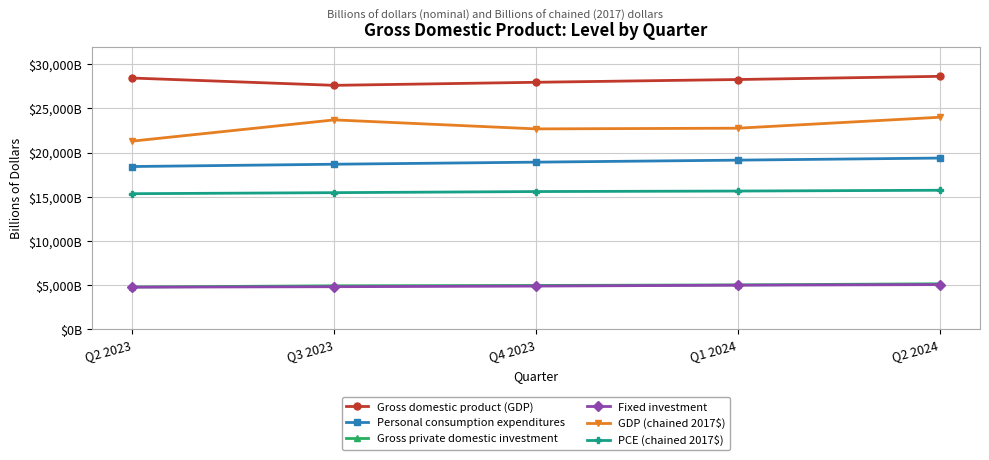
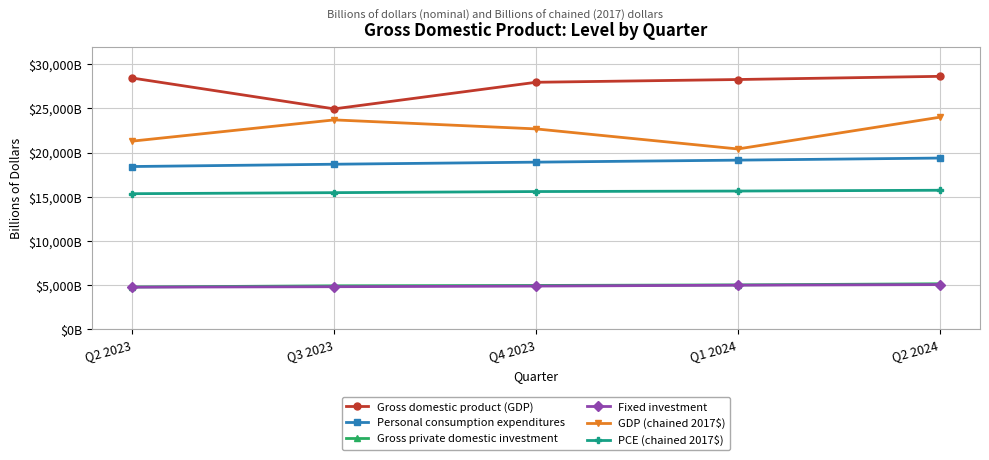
  {
    "Gross domestic product (GDP)": {
      "Q2 2023": "$28,000,000,000,000",
-     "Q3 2023": "$28,000,000,000,000",
+     "Q3 2023": "$25,000,000,000,000",
      "Q4 2023": "$28,000,000,000,000",
      "Q1 2024": "$28,000,000,000,000",
      "Q2 2024": "$29,000,000,000,000"
    },
    "Personal consumption expenditures": {
      "Q2 2023": "$18,000,000,000,000",
      "Q3 2023": "$19,000,000,000,000",
      "Q4 2023": "$19,000,000,000,000",
      "Q1 2024": "$19,000,000,000,000",
      "Q2 2024": "$19,000,000,000,000"
    },
    "GDP (chained 2017$)": {
      "Q2 2023": "$21,000,000,000,000",
      "Q3 2023": "$24,000,000,000,000",
      "Q4 2023": "$23,000,000,000,000",
-     "Q1 2024": "$23,000,000,000,000",
+     "Q1 2024": "$20,000,000,000,000",
      "Q2 2024": "$24,000,000,000,000"
    }
  }
